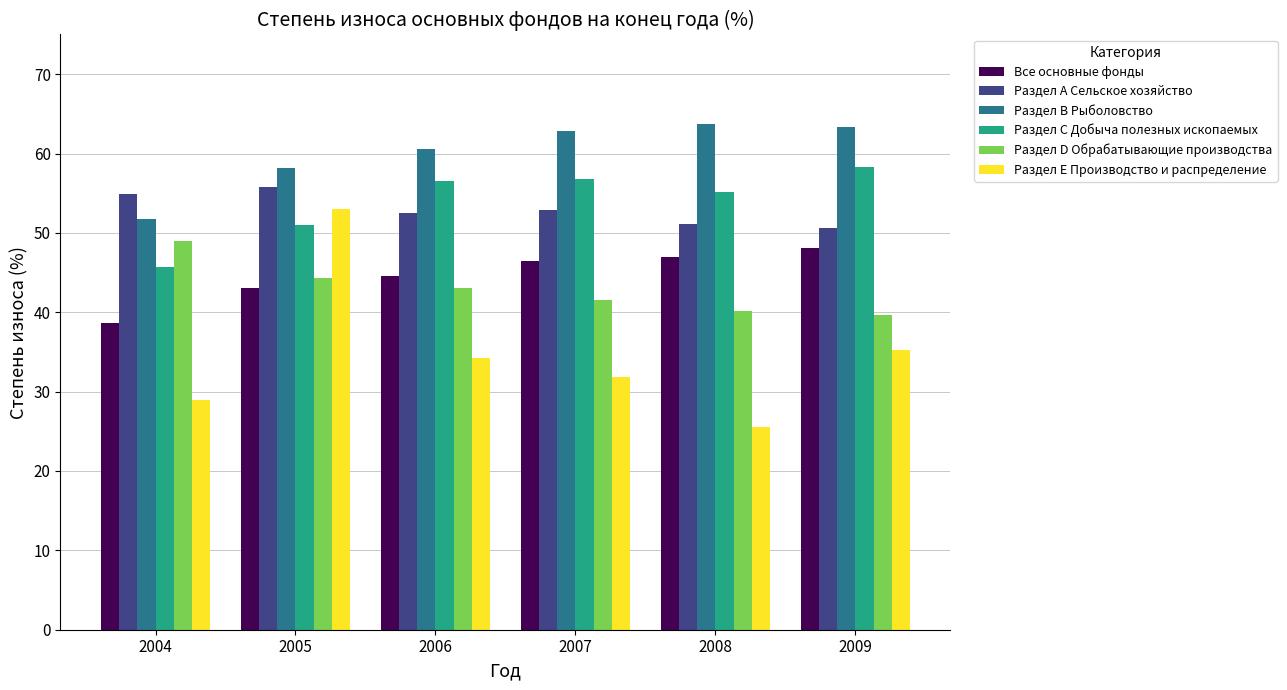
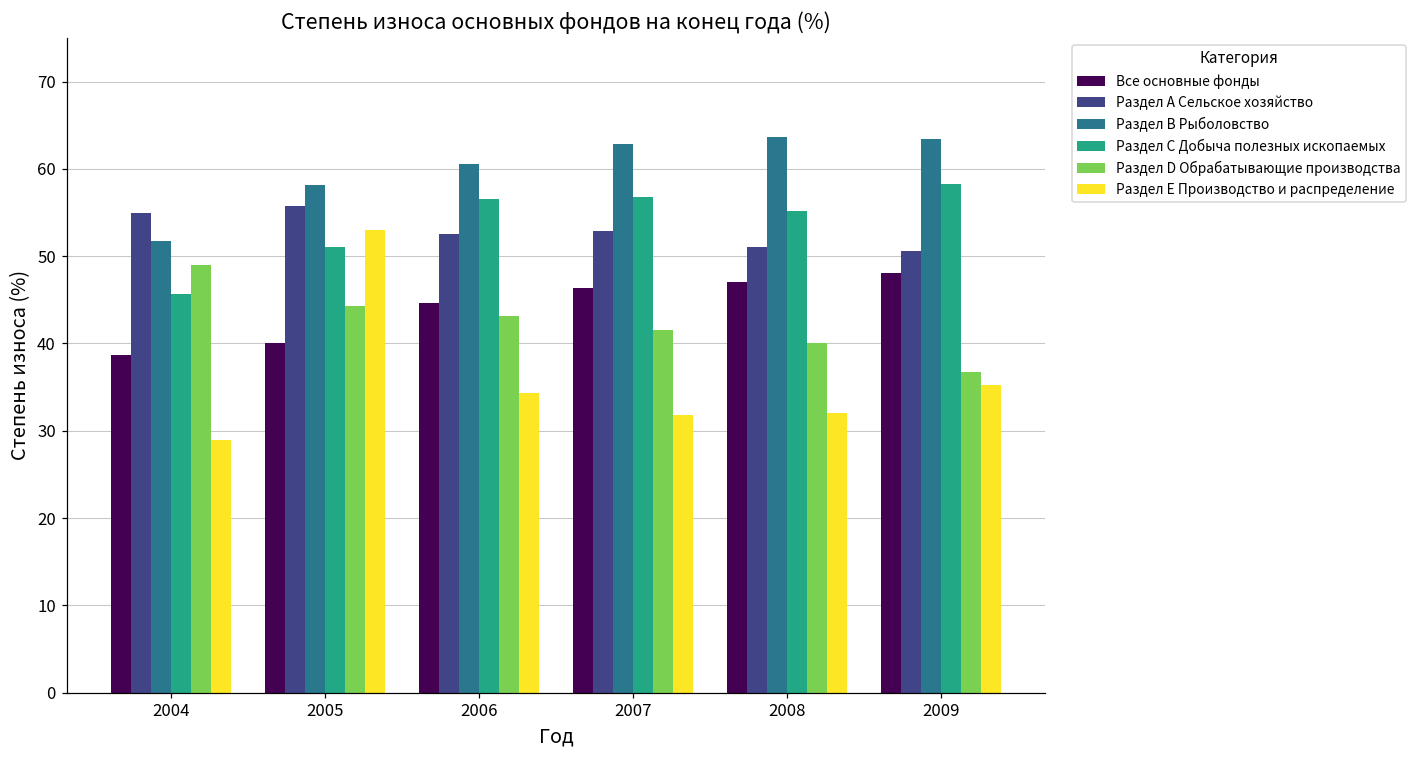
  {
    "Все основные фонды": {
      "2004": 39,
-     "2005": 43,
+     "2005": 40,
      "2006": 45,
      "2007": 46,
      "2008": 47,
      "2009": 48
    },
    "Раздел D Обрабатывающие производства": {
      "2004": 49,
      "2005": 44,
      "2006": 43,
      "2007": 42,
      "2008": 40,
-     "2009": 40
+     "2009": 37
    },
    "Раздел Е Производство и распределение": {
      "2004": 29,
      "2005": 53,
      "2006": 34,
      "2007": 32,
-     "2008": 26,
+     "2008": 32,
      "2009": 35
    }
  }
